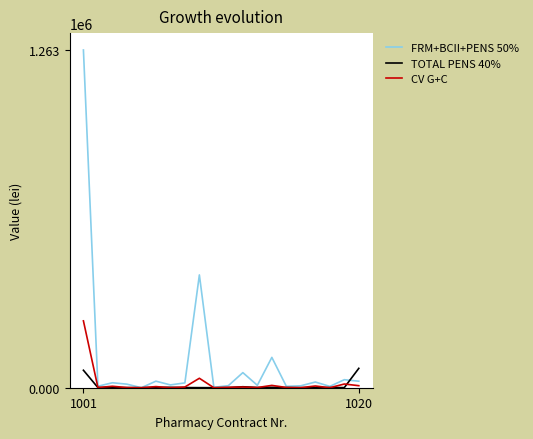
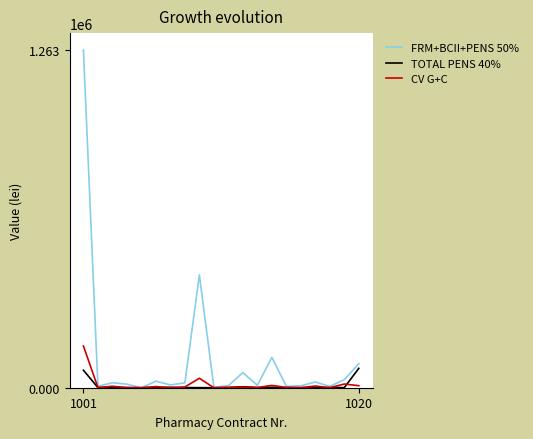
  {
    "FRM+BCII+PENS 50%": {
      "1001": 1260000,
-     "1020": 20000
+     "1020": 90000
    },
    "TOTAL PENS 40%": {
      "1001": 70000,
      "1020": 70000
    },
    "CV G+C": {
-     "1001": 250000,
+     "1001": 160000,
      "1020": 10000
    }
  }
